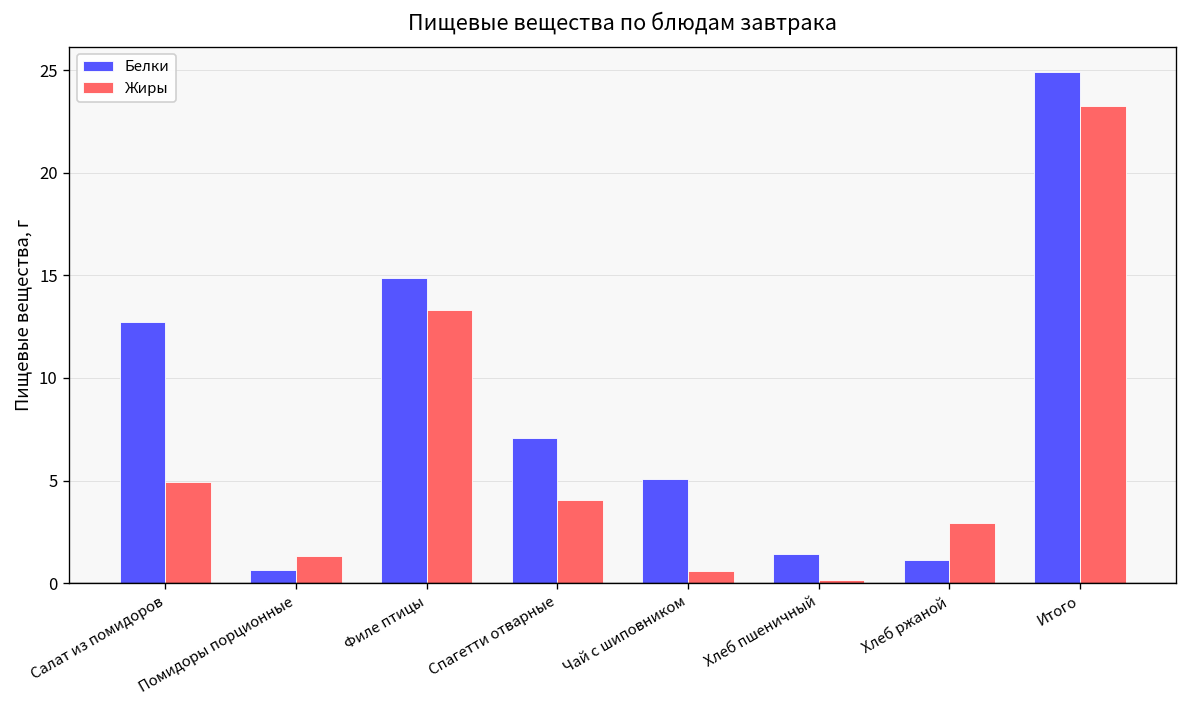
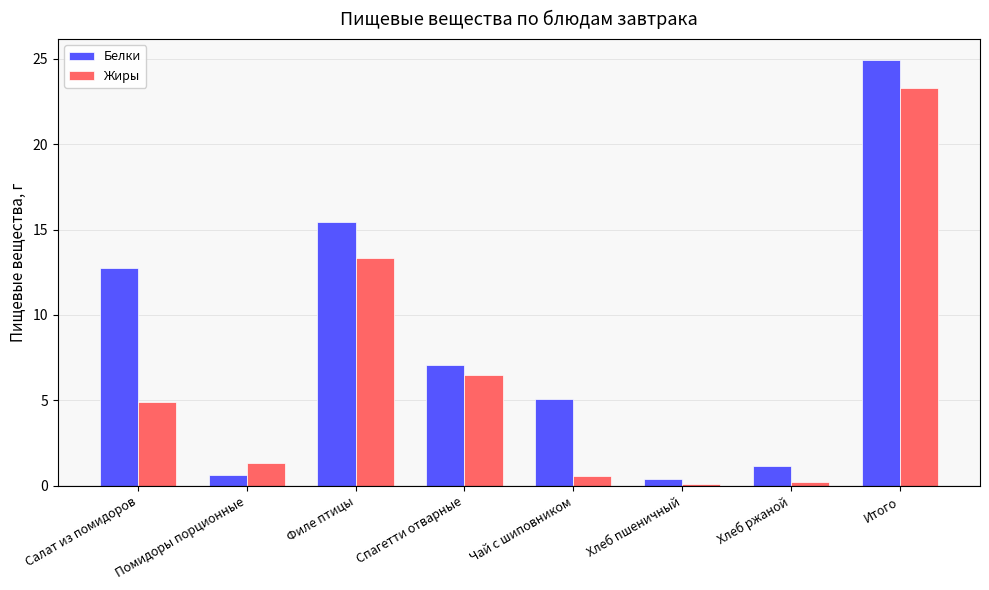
  {
    "Белки": {
      "Салат из помидоров": 12.7,
      "Помидоры порционные": 0.7,
-     "Филе птицы": 14.9,
+     "Филе птицы": 15.4,
      "Спагетти отварные": 7.1,
      "Чай с шиповником": 5.1,
-     "Хлеб пшеничный": 1.4,
+     "Хлеб пшеничный": 0.4,
      "Хлеб ржаной": 1.1,
      "Итого": 24.9
    },
    "Жиры": {
      "Салат из помидоров": 4.9,
      "Помидоры порционные": 1.3,
      "Филе птицы": 13.3,
-     "Спагетти отварные": 4.1,
+     "Спагетти отварные": 6.5,
      "Чай с шиповником": 0.6,
-     "Хлеб ржаной": 2.9,
+     "Хлеб ржаной": 0.2,
      "Итого": 23.3
    }
  }
